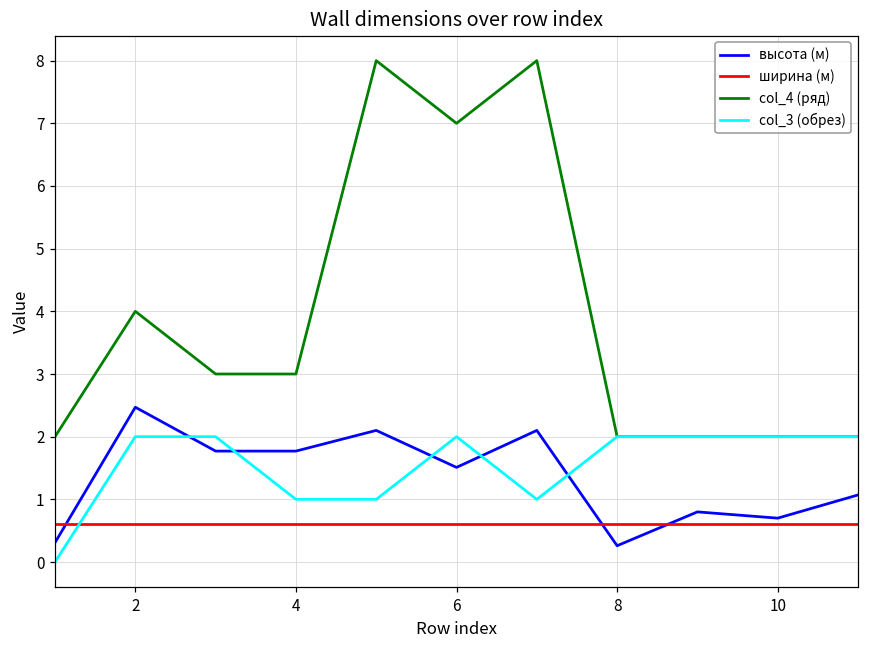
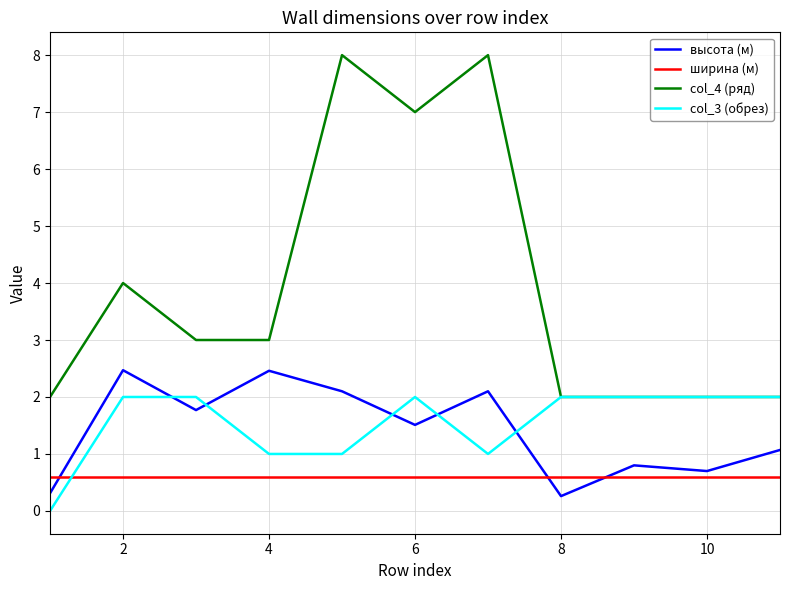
  {
    "высота (м)": {
      "2": 2.5,
-     "4": 1.8,
+     "4": 2.5,
      "6": 1.5,
      "8": 0.3,
      "10": 0.7
    },
    "ширина (м)": {
      "2": 0.6,
      "4": 0.6,
      "6": 0.6,
      "8": 0.6,
      "10": 0.6
    },
    "col_4 (ряд)": {
      "2": 4.0,
      "4": 3.0,
      "6": 7.0
    },
    "col_3 (обрез)": {
      "2": 2.0,
      "4": 1.0,
      "6": 2.0
    }
  }
